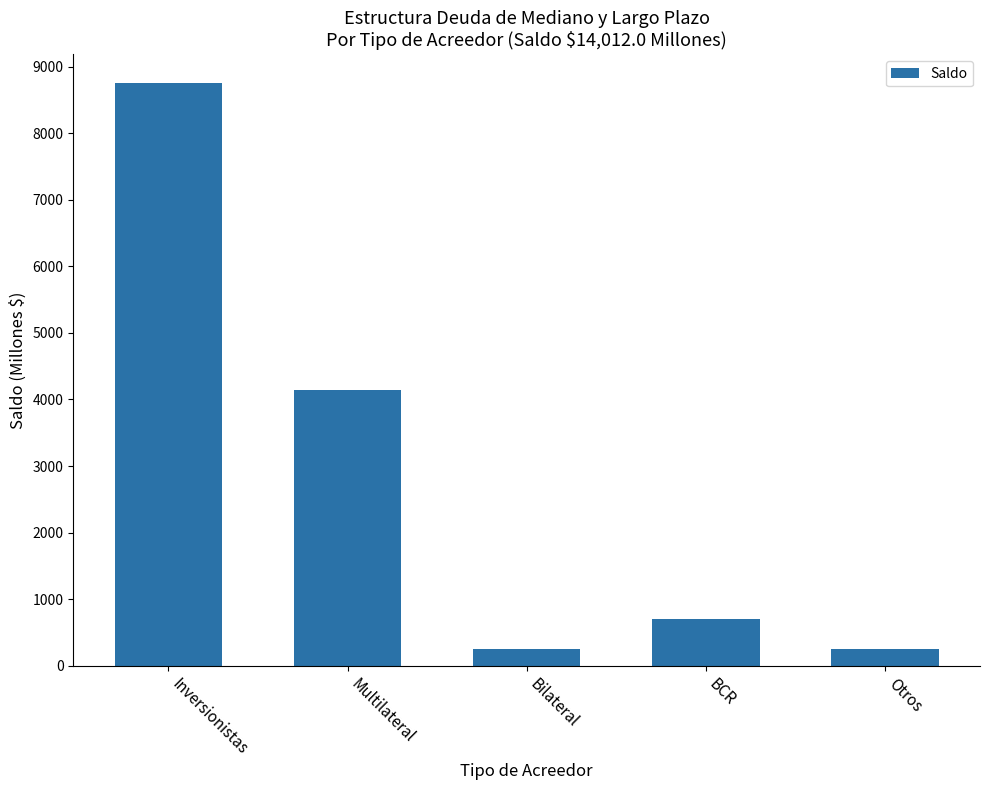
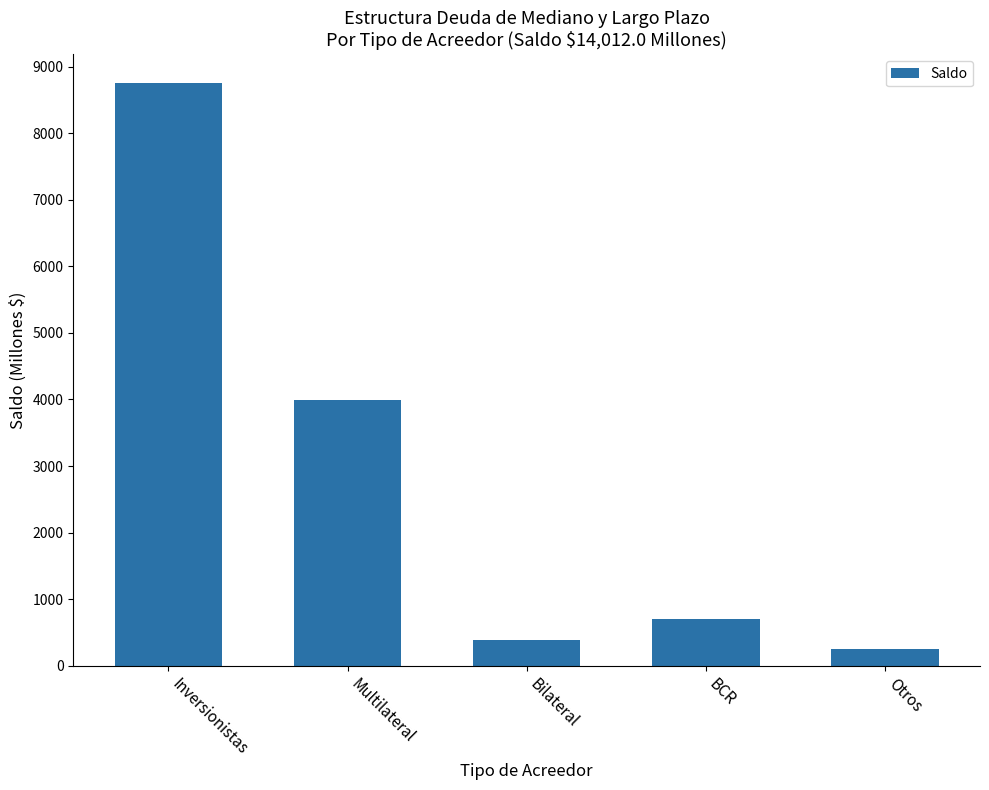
  {
    "Inversionistas": 8800,
-   "Multilateral": 4100,
-   "Bilateral": 200,
+   "Multilateral": 4000,
+   "Bilateral": 400,
    "BCR": 700,
    "Otros": 200
  }
